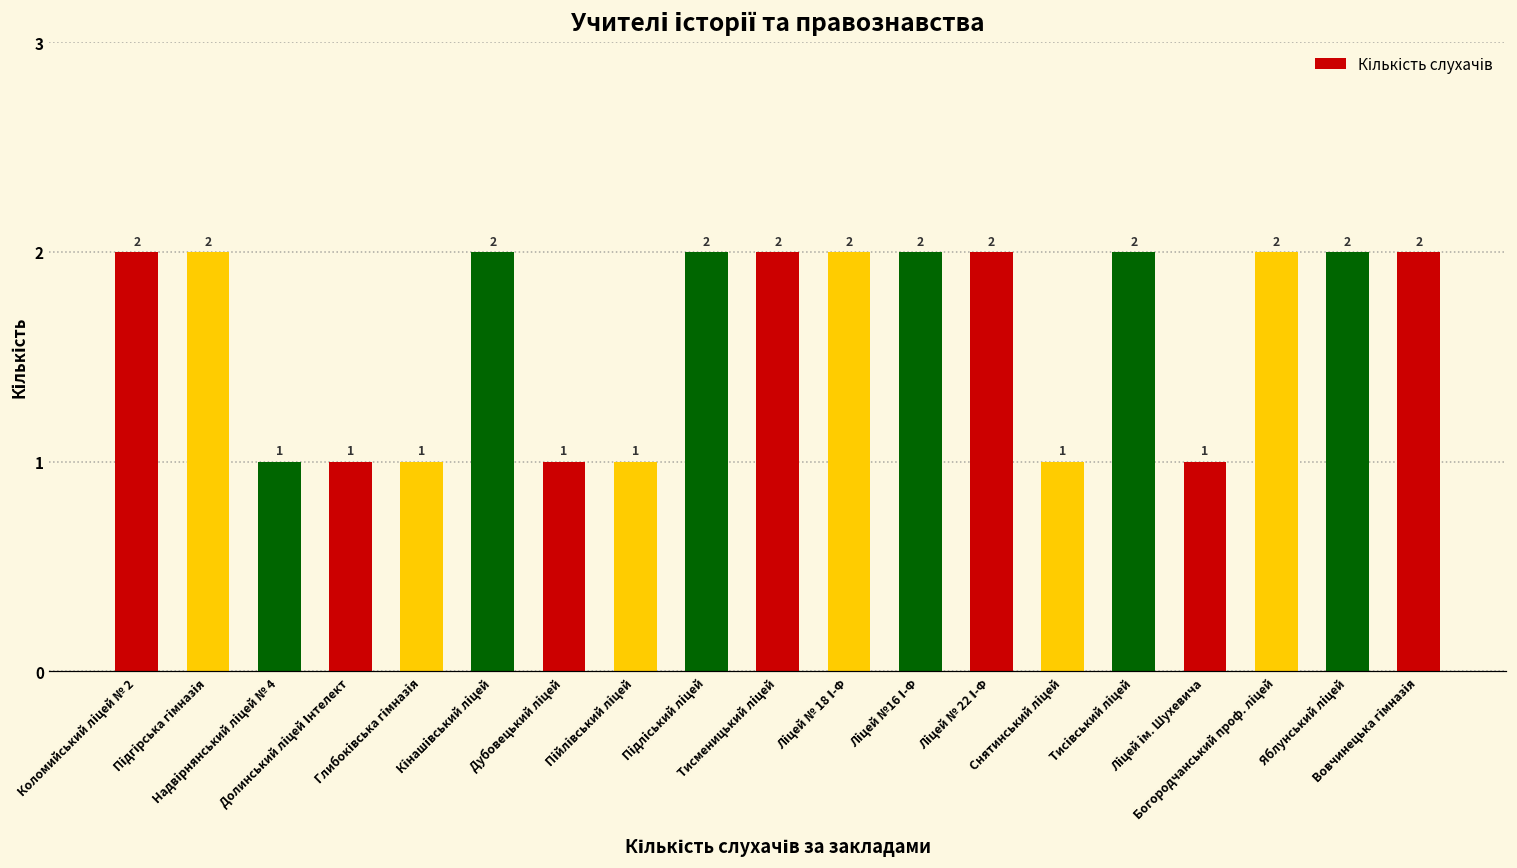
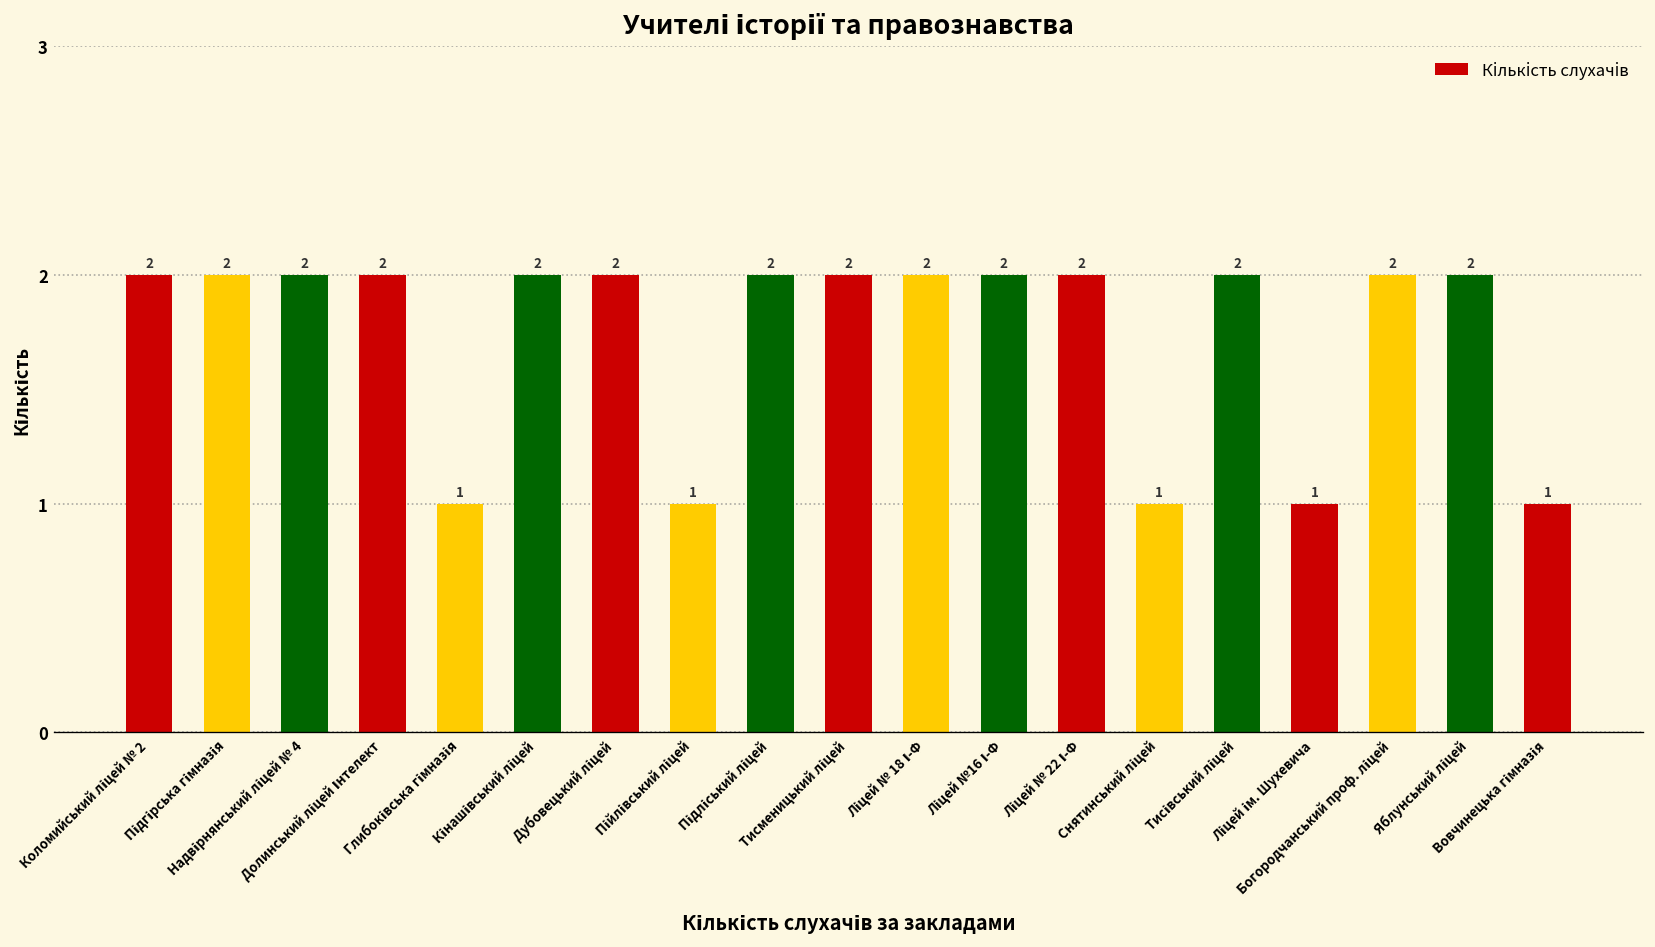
  {
    "Коломийський ліцей № 2": 2,
    "Підгірська гімназія": 2,
-   "Надвірнянський ліцей № 4": 1,
-   "Долинський ліцей Інтелект": 1,
+   "Надвірнянський ліцей № 4": 2,
+   "Долинський ліцей Інтелект": 2,
    "Глибоківська гімназія": 1,
    "Кінашівський ліцей": 2,
-   "Дубовецький ліцей": 1,
+   "Дубовецький ліцей": 2,
    "Пійлівський ліцей": 1,
    "Підліський ліцей": 2,
    "Тисменицький ліцей": 2,
    "Ліцей № 18 І-Ф": 2,
    "Ліцей №16 І-Ф": 2,
    "Ліцей № 22 І-Ф": 2,
    "Снятинський ліцей": 1,
    "Тисівський ліцей": 2,
    "Ліцей ім. Шухевича": 1,
    "Богородчанський проф. ліцей": 2,
    "Яблунський ліцей": 2,
-   "Вовчинецька гімназія": 2
+   "Вовчинецька гімназія": 1
  }
